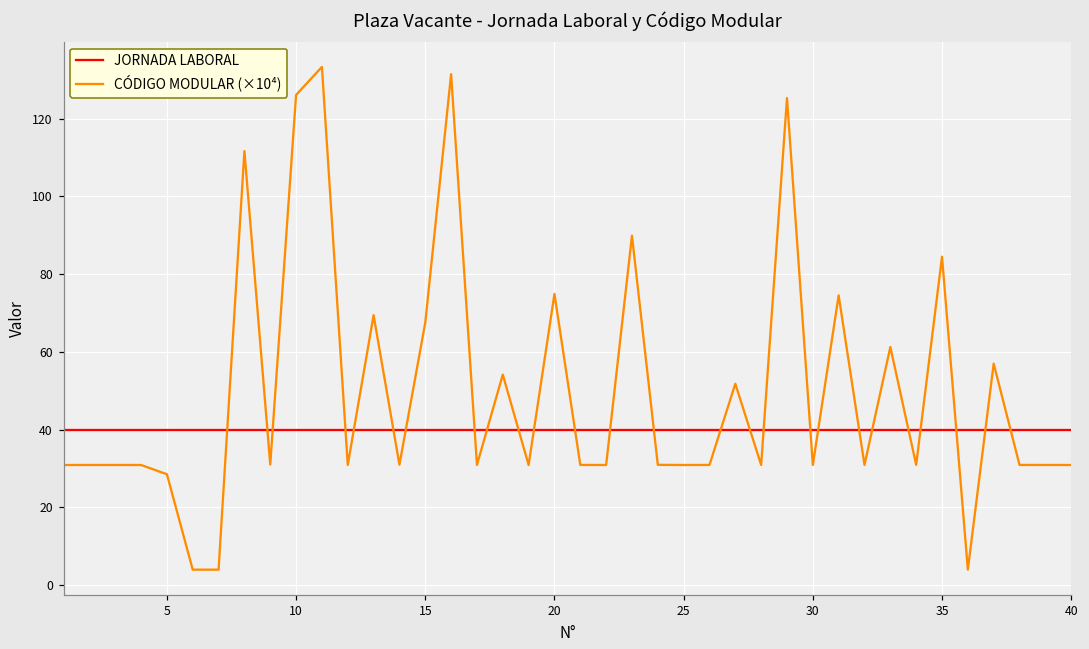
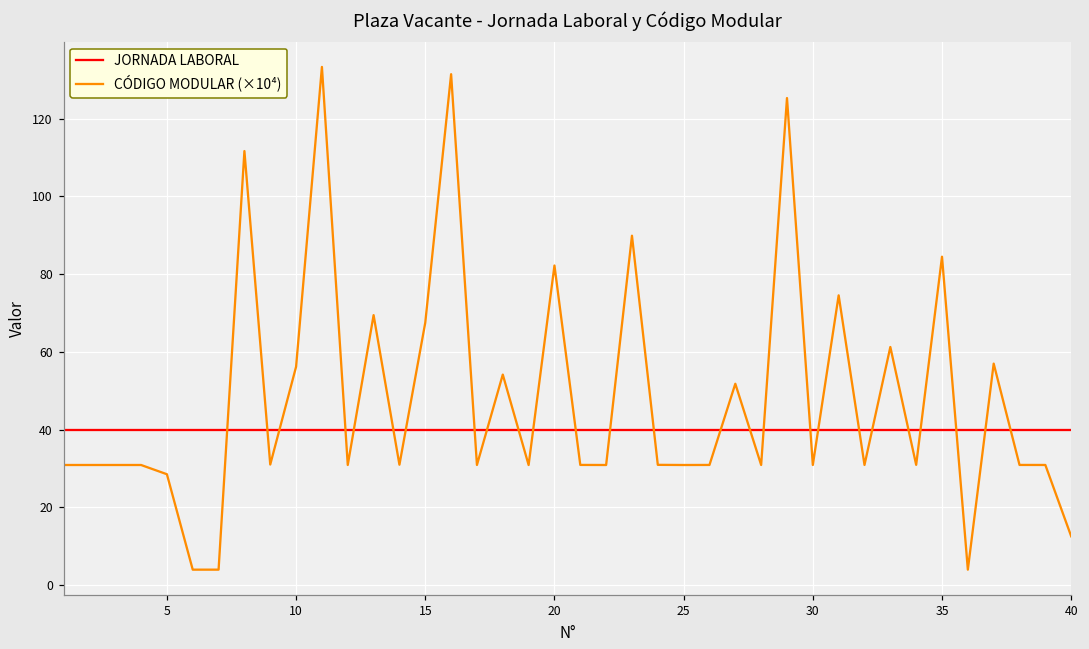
  {
    "JORNADA LABORAL": {
      "5": 40,
      "10": 40,
      "15": 40,
      "20": 40,
      "25": 40,
      "30": 40,
      "35": 40,
      "40": 40
    },
    "CÓDIGO MODULAR (×10⁴)": {
      "5": 29,
-     "10": 126,
+     "10": 56,
      "15": 68,
-     "20": 75,
+     "20": 82,
      "25": 31,
      "30": 31,
      "35": 85,
-     "40": 31
+     "40": 13
    }
  }
